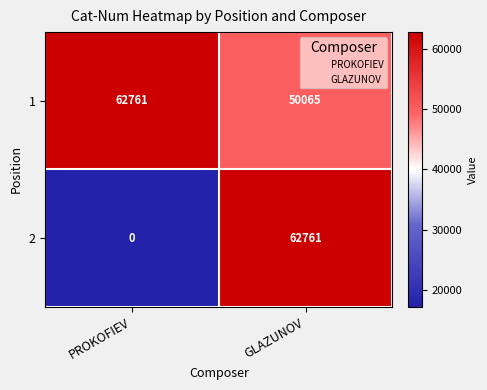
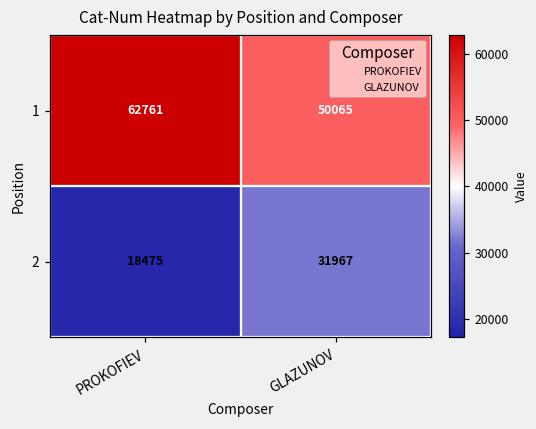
  {
    "1": {
      "PROKOFIEV": 62761,
      "GLAZUNOV": 50065
    },
    "2": {
-     "PROKOFIEV": 0,
-     "GLAZUNOV": 62761
+     "PROKOFIEV": 18475,
+     "GLAZUNOV": 31967
    }
  }
